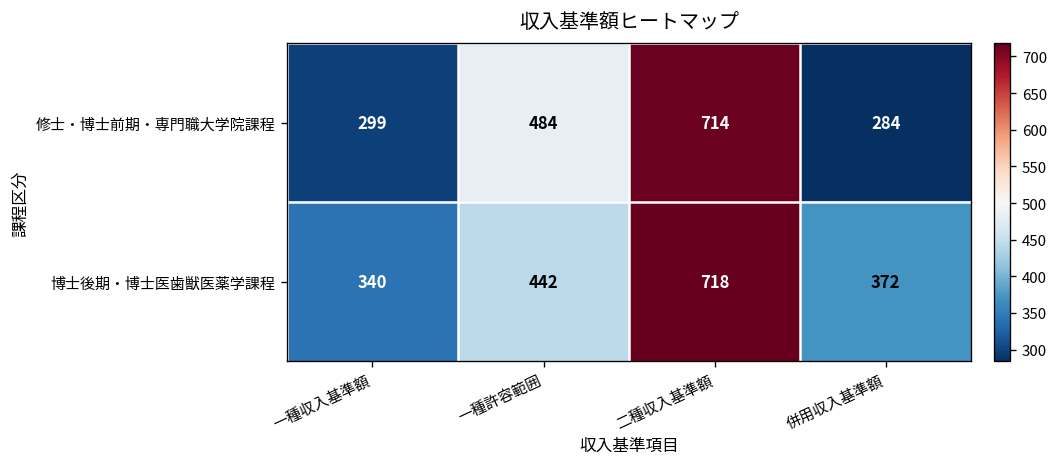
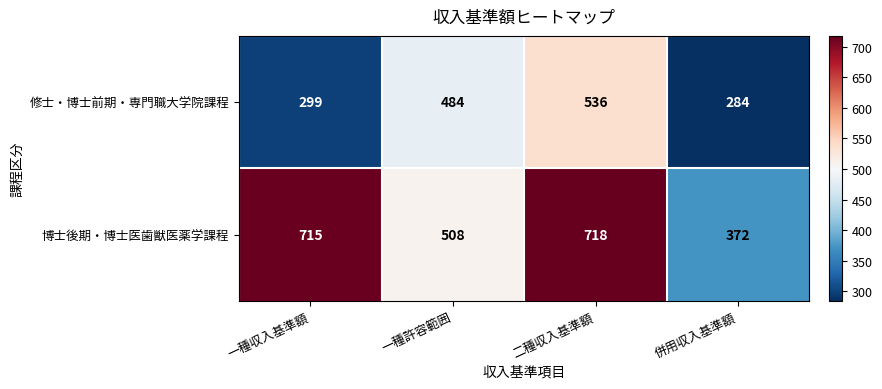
  {
    "修士・博士前期・専門職大学院課程": {
      "一種収入基準額": 299,
      "一種許容範囲": 484,
-     "二種収入基準額": 714,
+     "二種収入基準額": 536,
      "併用収入基準額": 284
    },
    "博士後期・博士医歯獣医薬学課程": {
-     "一種収入基準額": 340,
-     "一種許容範囲": 442,
+     "一種収入基準額": 715,
+     "一種許容範囲": 508,
      "二種収入基準額": 718,
      "併用収入基準額": 372
    }
  }
